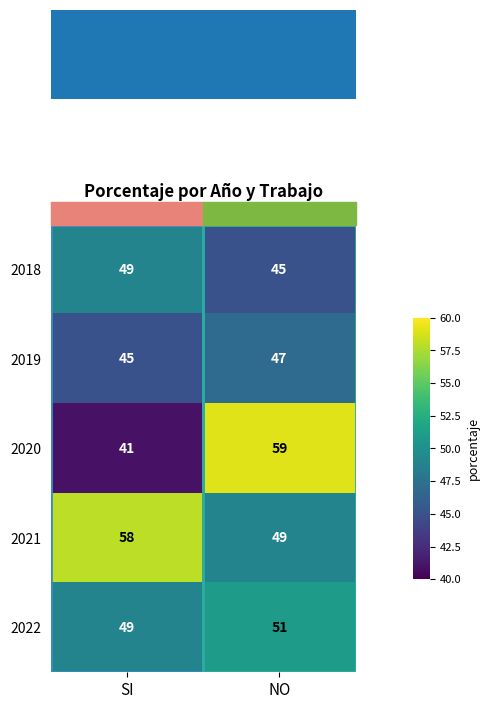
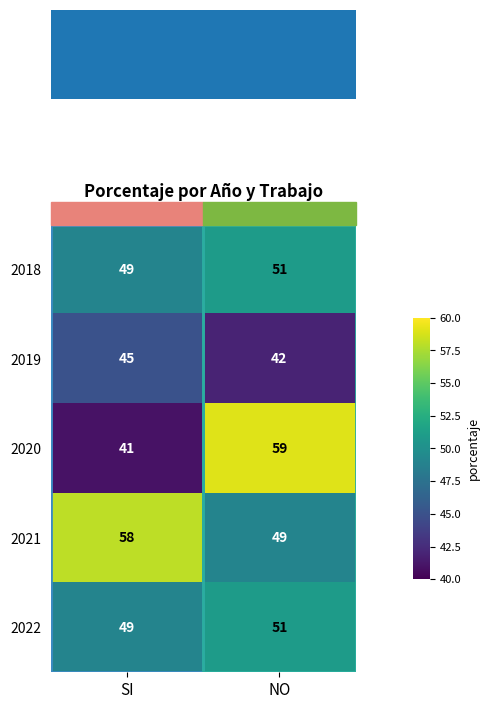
  {
    "2018": {
      "SI": 49,
-     "NO": 45
+     "NO": 51
    },
    "2019": {
      "SI": 45,
-     "NO": 47
+     "NO": 42
    },
    "2020": {
      "SI": 41,
      "NO": 59
    },
    "2021": {
      "SI": 58,
      "NO": 49
    },
    "2022": {
      "SI": 49,
      "NO": 51
    }
  }
